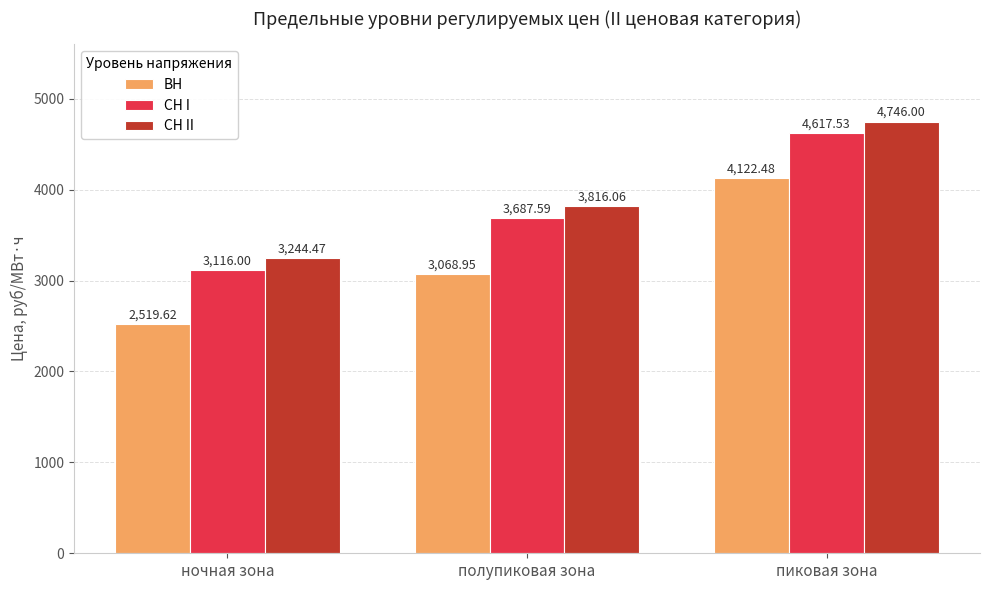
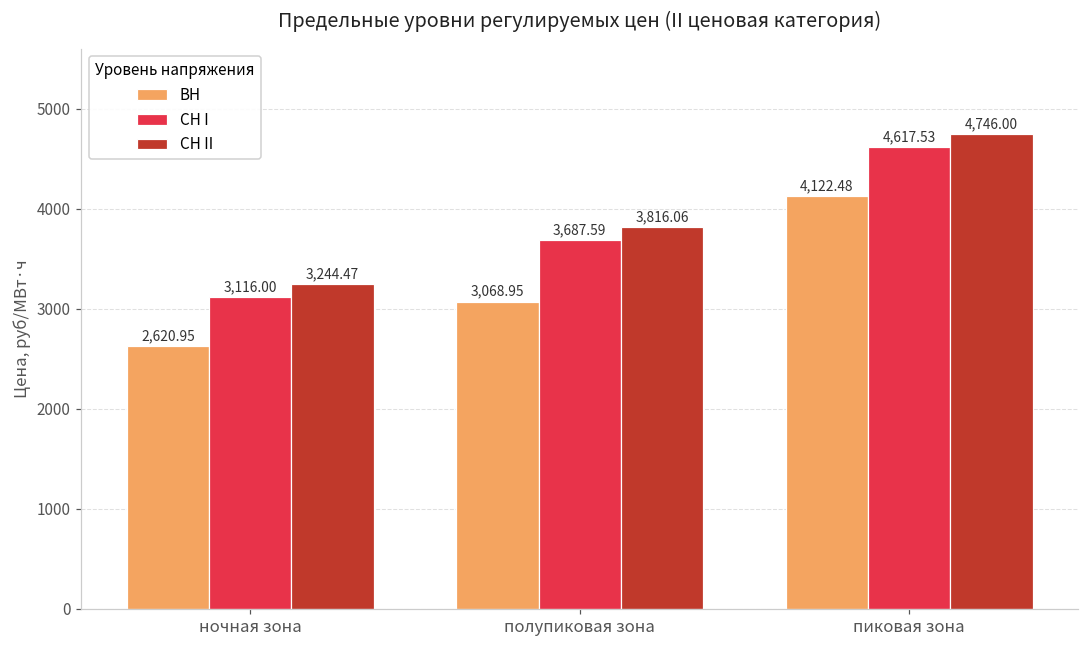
  {
    "ВН": {
-     "ночная зона": "2,519.62",
+     "ночная зона": "2,620.95",
      "полупиковая зона": "3,068.95",
      "пиковая зона": "4,122.48"
    }
  }
